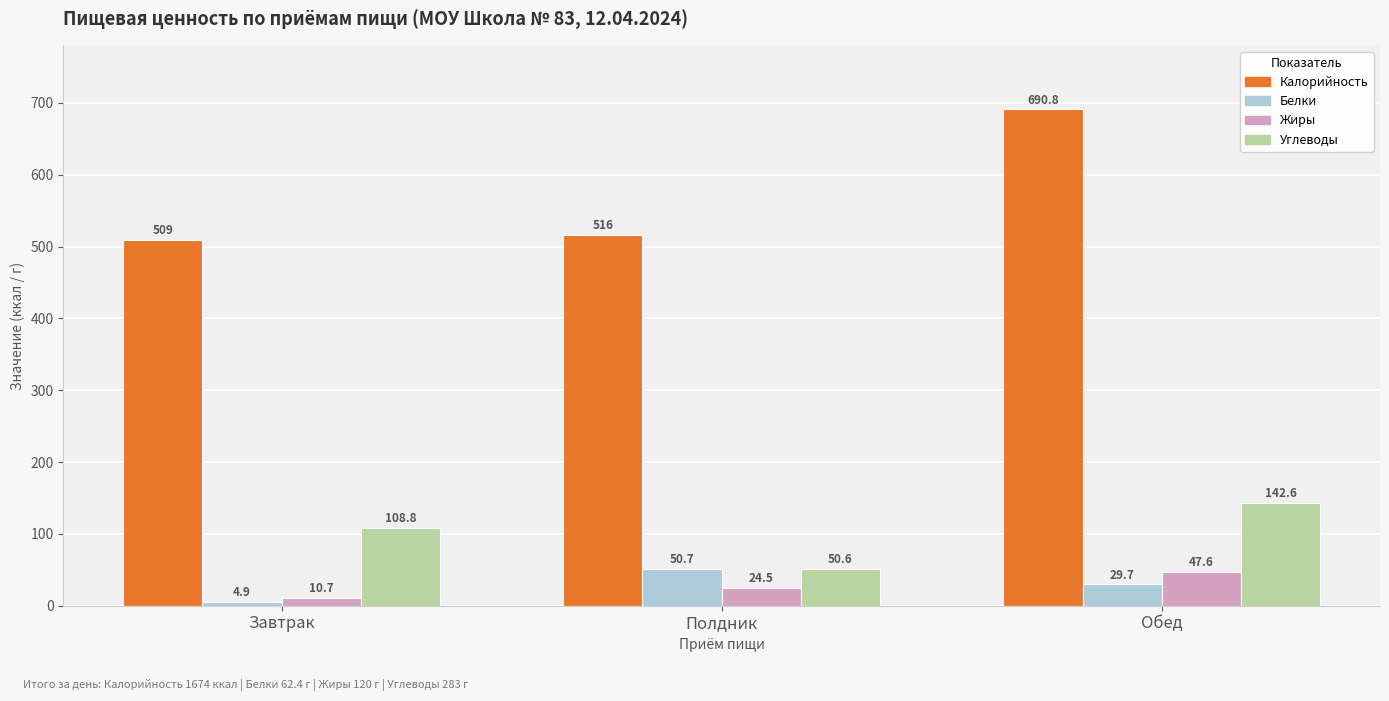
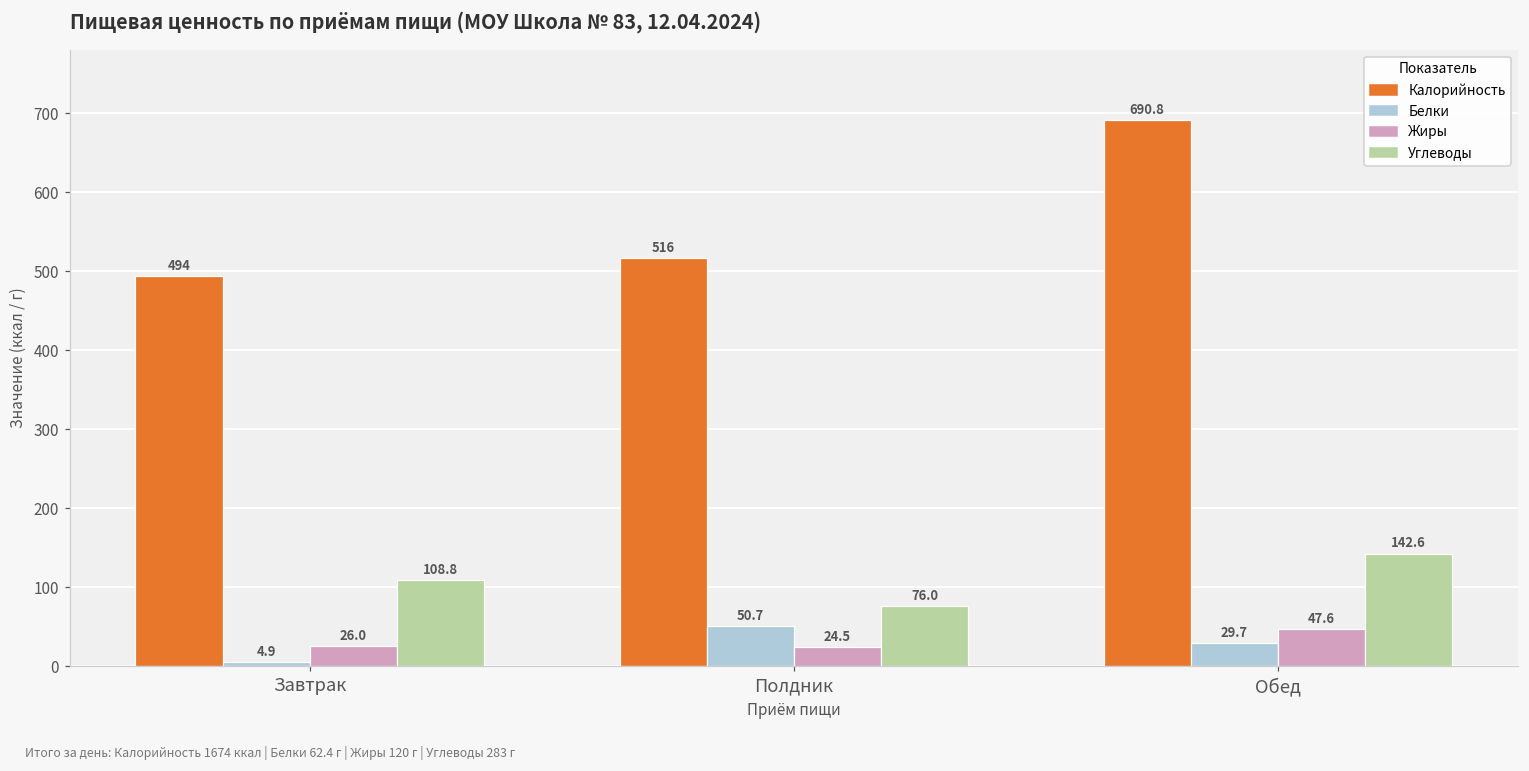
  {
    "Калорийность": {
-     "Завтрак": 509,
+     "Завтрак": 494,
      "Полдник": 516,
      "Обед": 690.8
    },
    "Белки": {
      "Завтрак": 4.9,
      "Полдник": 50.7,
      "Обед": 29.7
    },
    "Жиры": {
-     "Завтрак": 10.7,
+     "Завтрак": 26.0,
      "Полдник": 24.5,
      "Обед": 47.6
    },
    "Углеводы": {
      "Завтрак": 108.8,
-     "Полдник": 50.6,
+     "Полдник": 76.0,
      "Обед": 142.6
    }
  }
